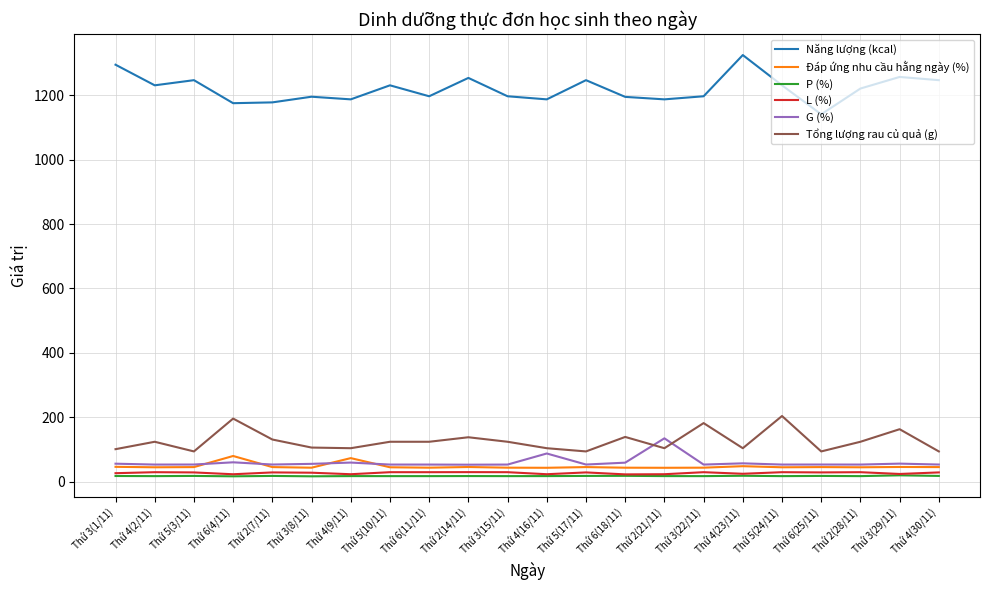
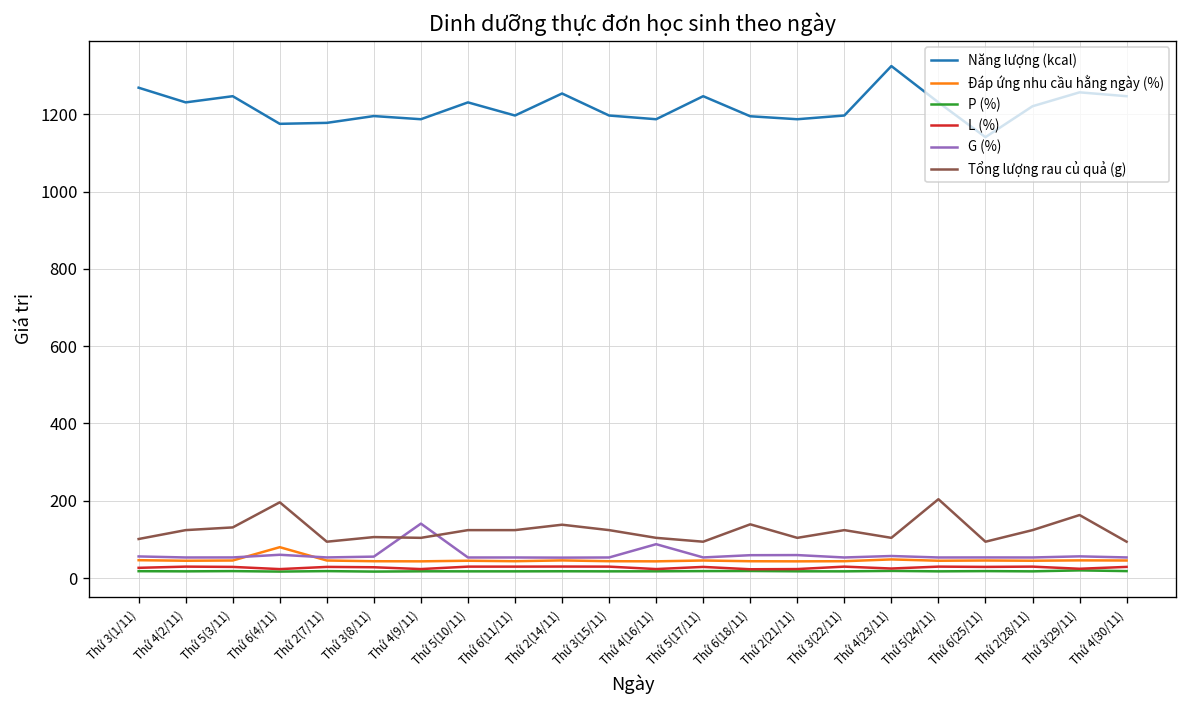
  {
    "Năng lượng (kcal)": {
-     "Thứ 3(1/11)": 1300,
+     "Thứ 3(1/11)": 1270,
      "Thứ 4(2/11)": 1230,
      "Thứ 5(3/11)": 1250,
      "Thứ 6(4/11)": 1180,
      "Thứ 2(7/11)": 1180,
      "Thứ 3(8/11)": 1200,
      "Thứ 4(9/11)": 1190,
      "Thứ 5(10/11)": 1230,
      "Thứ 6(11/11)": 1200,
      "Thứ 2(14/11)": 1250,
      "Thứ 3(15/11)": 1200,
      "Thứ 4(16/11)": 1190,
      "Thứ 5(17/11)": 1250,
      "Thứ 6(18/11)": 1200,
      "Thứ 2(21/11)": 1190,
      "Thứ 3(22/11)": 1200,
      "Thứ 4(23/11)": 1330
    },
    "Đáp ứng nhu cầu hằng ngày (%)": {
      "Thứ 3(1/11)": 50,
      "Thứ 4(2/11)": 40,
      "Thứ 5(3/11)": 50,
      "Thứ 6(4/11)": 80,
      "Thứ 2(7/11)": 50,
      "Thứ 3(8/11)": 40,
-     "Thứ 4(9/11)": 70,
+     "Thứ 4(9/11)": 40,
      "Thứ 5(10/11)": 40,
      "Thứ 6(11/11)": 40,
      "Thứ 3(15/11)": 40,
      "Thứ 4(16/11)": 40,
      "Thứ 5(17/11)": 50,
      "Thứ 6(18/11)": 40,
      "Thứ 2(21/11)": 40,
      "Thứ 3(22/11)": 40,
      "Thứ 4(23/11)": 50,
      "Thứ 5(24/11)": 40,
      "Thứ 6(25/11)": 50,
      "Thứ 2(28/11)": 40,
      "Thứ 3(29/11)": 50,
      "Thứ 4(30/11)": 50
    },
    "P (%)": {
      "Thứ 3(1/11)": 20,
      "Thứ 4(2/11)": 20,
      "Thứ 5(3/11)": 20,
      "Thứ 2(7/11)": 20,
      "Thứ 3(8/11)": 20,
      "Thứ 5(10/11)": 20,
      "Thứ 6(11/11)": 20,
      "Thứ 2(14/11)": 20,
      "Thứ 3(15/11)": 20,
      "Thứ 5(17/11)": 20,
      "Thứ 3(22/11)": 20,
      "Thứ 5(24/11)": 20,
      "Thứ 6(25/11)": 20,
      "Thứ 2(28/11)": 20,
      "Thứ 4(30/11)": 20
    },
    "L (%)": {
      "Thứ 3(1/11)": 30,
      "Thứ 4(2/11)": 30,
      "Thứ 5(3/11)": 30,
      "Thứ 2(7/11)": 30,
      "Thứ 3(8/11)": 30,
      "Thứ 5(10/11)": 30,
      "Thứ 6(11/11)": 30,
      "Thứ 2(14/11)": 30,
      "Thứ 3(15/11)": 30,
      "Thứ 5(17/11)": 30,
      "Thứ 3(22/11)": 30,
      "Thứ 5(24/11)": 30,
      "Thứ 6(25/11)": 30,
      "Thứ 2(28/11)": 30,
      "Thứ 4(30/11)": 30
    },
    "G (%)": {
      "Thứ 3(1/11)": 60,
      "Thứ 4(2/11)": 50,
      "Thứ 5(3/11)": 50,
      "Thứ 6(4/11)": 60,
      "Thứ 2(7/11)": 50,
      "Thứ 3(8/11)": 60,
-     "Thứ 4(9/11)": 60,
+     "Thứ 4(9/11)": 140,
      "Thứ 5(10/11)": 50,
      "Thứ 6(11/11)": 50,
      "Thứ 3(15/11)": 50,
      "Thứ 4(16/11)": 90,
      "Thứ 5(17/11)": 50,
      "Thứ 6(18/11)": 60,
-     "Thứ 2(21/11)": 130,
+     "Thứ 2(21/11)": 60,
      "Thứ 3(22/11)": 50,
      "Thứ 4(23/11)": 60,
      "Thứ 5(24/11)": 50,
      "Thứ 6(25/11)": 50,
      "Thứ 2(28/11)": 50,
      "Thứ 3(29/11)": 60,
      "Thứ 4(30/11)": 50
    },
    "Tổng lượng rau củ quả (g)": {
      "Thứ 3(1/11)": 100,
      "Thứ 4(2/11)": 120,
-     "Thứ 5(3/11)": 90,
+     "Thứ 5(3/11)": 130,
      "Thứ 6(4/11)": 200,
-     "Thứ 2(7/11)": 130,
+     "Thứ 2(7/11)": 90,
      "Thứ 3(8/11)": 110,
      "Thứ 4(9/11)": 100,
      "Thứ 5(10/11)": 120,
      "Thứ 6(11/11)": 120,
      "Thứ 2(14/11)": 140,
      "Thứ 3(15/11)": 120,
      "Thứ 4(16/11)": 100,
      "Thứ 5(17/11)": 90,
      "Thứ 6(18/11)": 140,
      "Thứ 2(21/11)": 100,
-     "Thứ 3(22/11)": 180,
+     "Thứ 3(22/11)": 120,
      "Thứ 4(23/11)": 100,
      "Thứ 5(24/11)": 200,
      "Thứ 6(25/11)": 90,
      "Thứ 2(28/11)": 120,
      "Thứ 3(29/11)": 160,
      "Thứ 4(30/11)": 90
    }
  }
